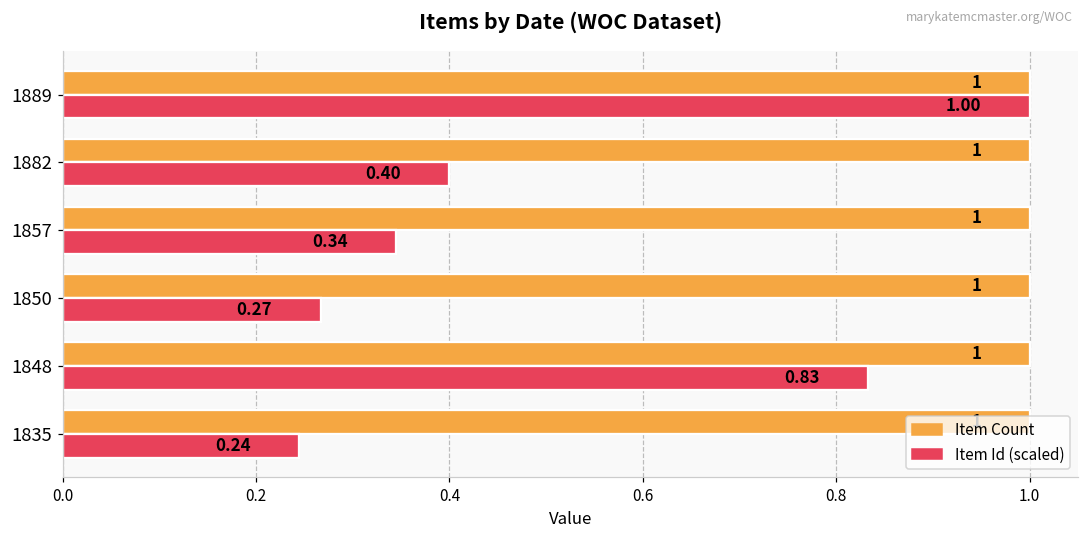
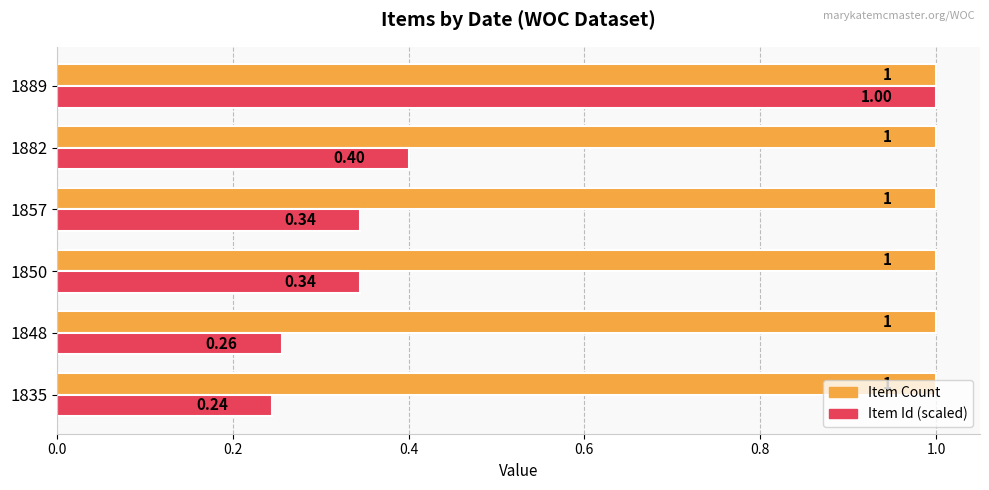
  {
    "Item Count": {
      "1889": 1,
      "1882": 1,
      "1857": 1,
      "1850": 1,
      "1848": 1
    },
    "Item Id (scaled)": {
      "1889": 1.00,
      "1882": 0.40,
      "1857": 0.34,
-     "1850": 0.27,
-     "1848": 0.83,
+     "1850": 0.34,
+     "1848": 0.26,
      "1835": 0.24
    }
  }
